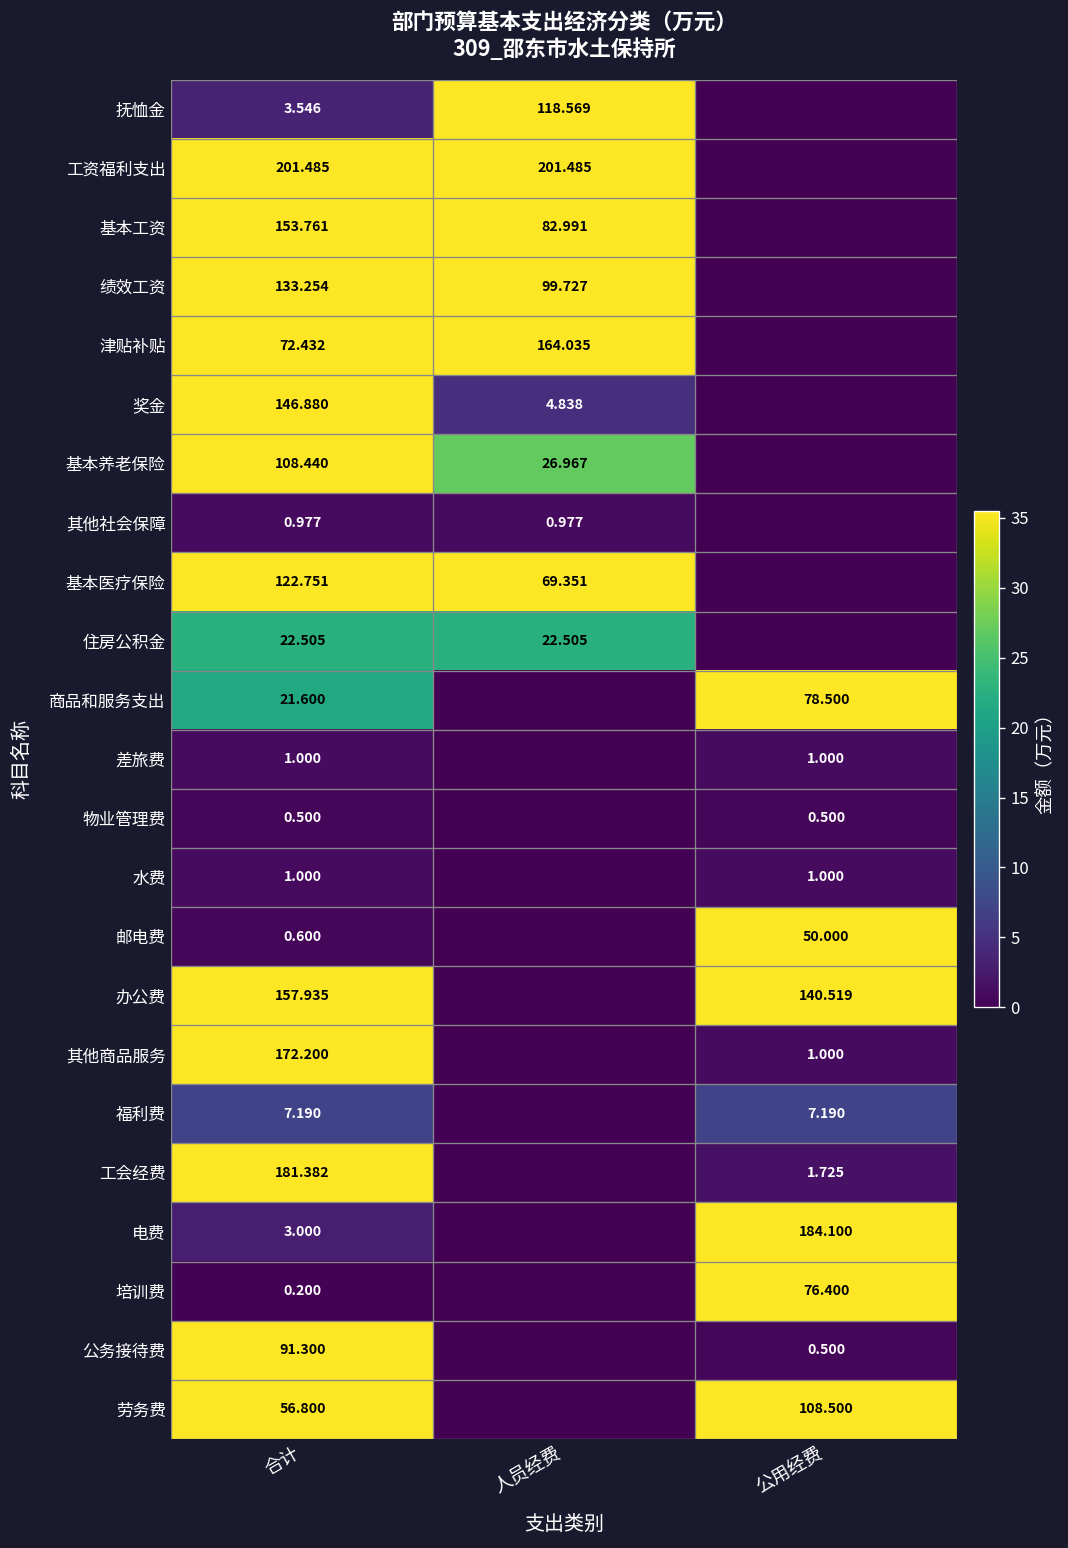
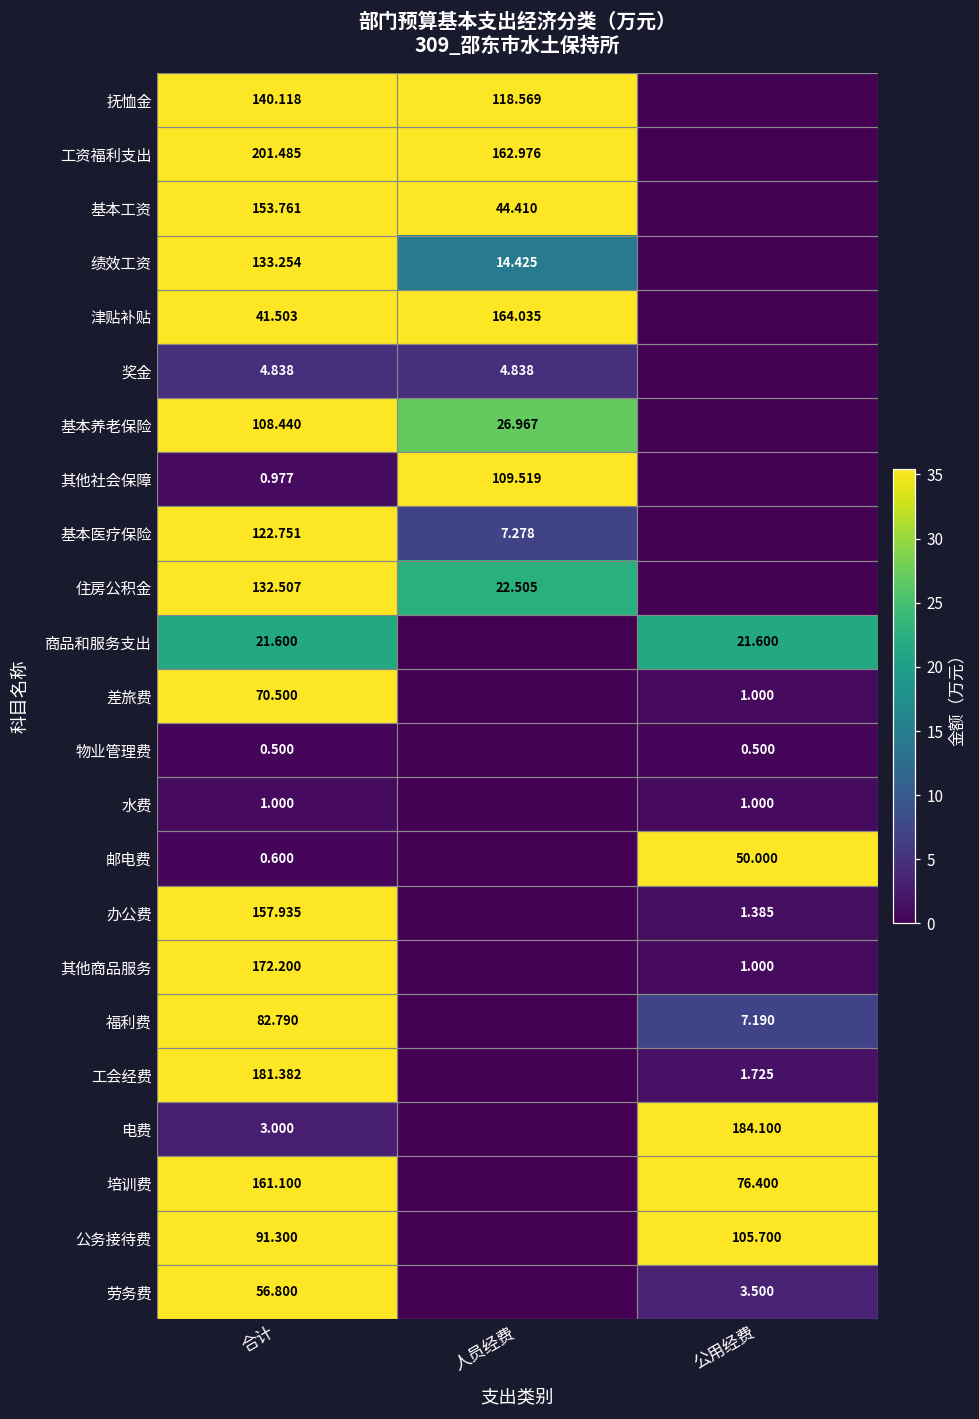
  {
    "抚恤金": {
-     "合计": 3.546,
+     "合计": 140.118,
      "人员经费": 118.569
    },
    "工资福利支出": {
      "合计": 201.485,
-     "人员经费": 201.485
+     "人员经费": 162.976
    },
    "基本工资": {
      "合计": 153.761,
-     "人员经费": 82.991
+     "人员经费": 44.410
    },
    "绩效工资": {
      "合计": 133.254,
-     "人员经费": 99.727
+     "人员经费": 14.425
    },
    "津贴补贴": {
-     "合计": 72.432,
+     "合计": 41.503,
      "人员经费": 164.035
    },
    "奖金": {
-     "合计": 146.880,
+     "合计": 4.838,
      "人员经费": 4.838
    },
    "基本养老保险": {
      "合计": 108.440,
      "人员经费": 26.967
    },
    "其他社会保障": {
      "合计": 0.977,
-     "人员经费": 0.977
+     "人员经费": 109.519
    },
    "基本医疗保险": {
      "合计": 122.751,
-     "人员经费": 69.351
+     "人员经费": 7.278
    },
    "住房公积金": {
-     "合计": 22.505,
+     "合计": 132.507,
      "人员经费": 22.505
    },
    "商品和服务支出": {
      "合计": 21.600,
-     "公用经费": 78.500
+     "公用经费": 21.600
    },
    "差旅费": {
-     "合计": 1.000,
+     "合计": 70.500,
      "公用经费": 1.000
    },
    "物业管理费": {
      "合计": 0.500,
      "公用经费": 0.500
    },
    "水费": {
      "合计": 1.000,
      "公用经费": 1.000
    },
    "邮电费": {
      "合计": 0.600,
      "公用经费": 50.000
    },
    "办公费": {
      "合计": 157.935,
-     "公用经费": 140.519
+     "公用经费": 1.385
    },
    "其他商品服务": {
      "合计": 172.200,
      "公用经费": 1.000
    },
    "福利费": {
-     "合计": 7.190,
+     "合计": 82.790,
      "公用经费": 7.190
    },
    "工会经费": {
      "合计": 181.382,
      "公用经费": 1.725
    },
    "电费": {
      "合计": 3.000,
      "公用经费": 184.100
    },
    "培训费": {
-     "合计": 0.200,
+     "合计": 161.100,
      "公用经费": 76.400
    },
    "公务接待费": {
      "合计": 91.300,
-     "公用经费": 0.500
+     "公用经费": 105.700
    },
    "劳务费": {
      "合计": 56.800,
-     "公用经费": 108.500
+     "公用经费": 3.500
    }
  }
